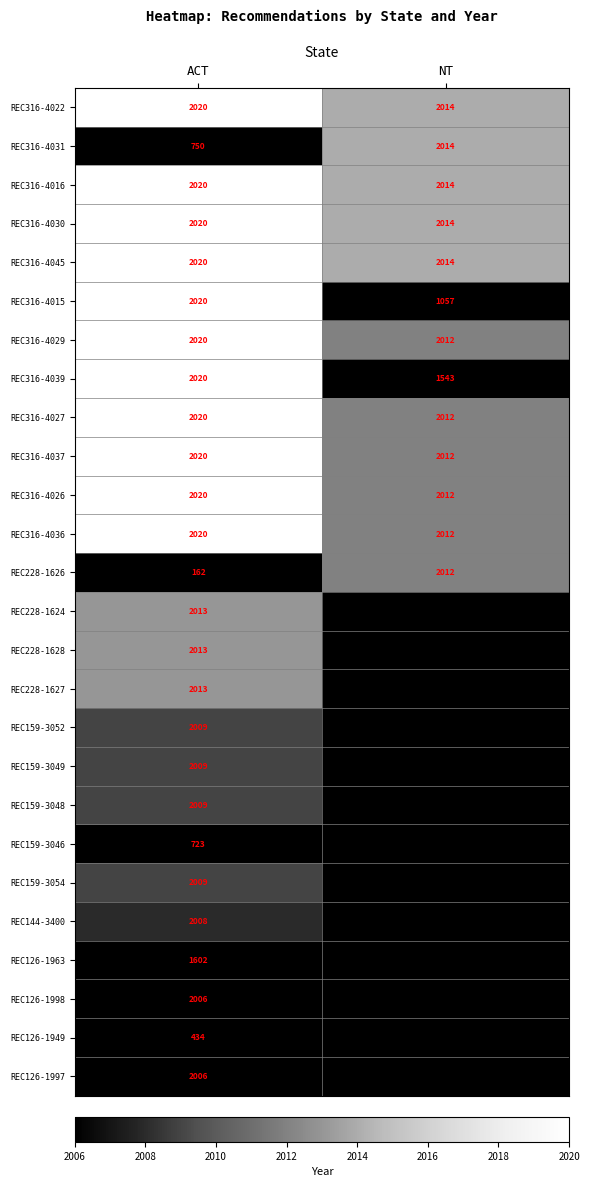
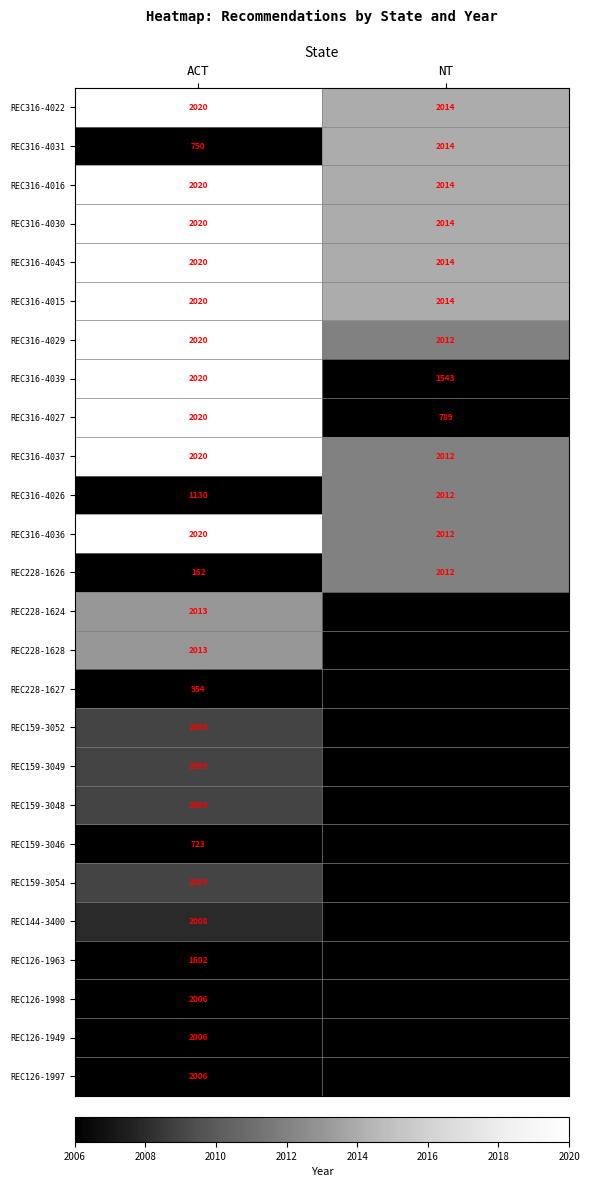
  {
    "REC316-4022": {
      "ACT": 2020,
      "NT": 2014
    },
    "REC316-4031": {
      "ACT": 750,
      "NT": 2014
    },
    "REC316-4016": {
      "ACT": 2020,
      "NT": 2014
    },
    "REC316-4030": {
      "ACT": 2020,
      "NT": 2014
    },
    "REC316-4045": {
      "ACT": 2020,
      "NT": 2014
    },
    "REC316-4015": {
      "ACT": 2020,
-     "NT": 1057
+     "NT": 2014
    },
    "REC316-4029": {
      "ACT": 2020,
      "NT": 2012
    },
    "REC316-4039": {
      "ACT": 2020,
      "NT": 1543
    },
    "REC316-4027": {
      "ACT": 2020,
-     "NT": 2012
+     "NT": 789
    },
    "REC316-4037": {
      "ACT": 2020,
      "NT": 2012
    },
    "REC316-4026": {
-     "ACT": 2020,
+     "ACT": 1130,
      "NT": 2012
    },
    "REC316-4036": {
      "ACT": 2020,
      "NT": 2012
    },
    "REC228-1626": {
      "ACT": 162,
      "NT": 2012
    },
    "REC228-1624": {
      "ACT": 2013
    },
    "REC228-1628": {
      "ACT": 2013
    },
    "REC228-1627": {
-     "ACT": 2013
+     "ACT": 954
    },
    "REC159-3052": {
      "ACT": 2009
    },
    "REC159-3049": {
      "ACT": 2009
    },
    "REC159-3048": {
      "ACT": 2009
    },
    "REC159-3046": {
      "ACT": 723
    },
    "REC159-3054": {
      "ACT": 2009
    },
    "REC144-3400": {
      "ACT": 2008
    },
    "REC126-1963": {
      "ACT": 1602
    },
    "REC126-1998": {
      "ACT": 2006
    },
    "REC126-1949": {
-     "ACT": 434
+     "ACT": 2006
    },
    "REC126-1997": {
      "ACT": 2006
    }
  }
